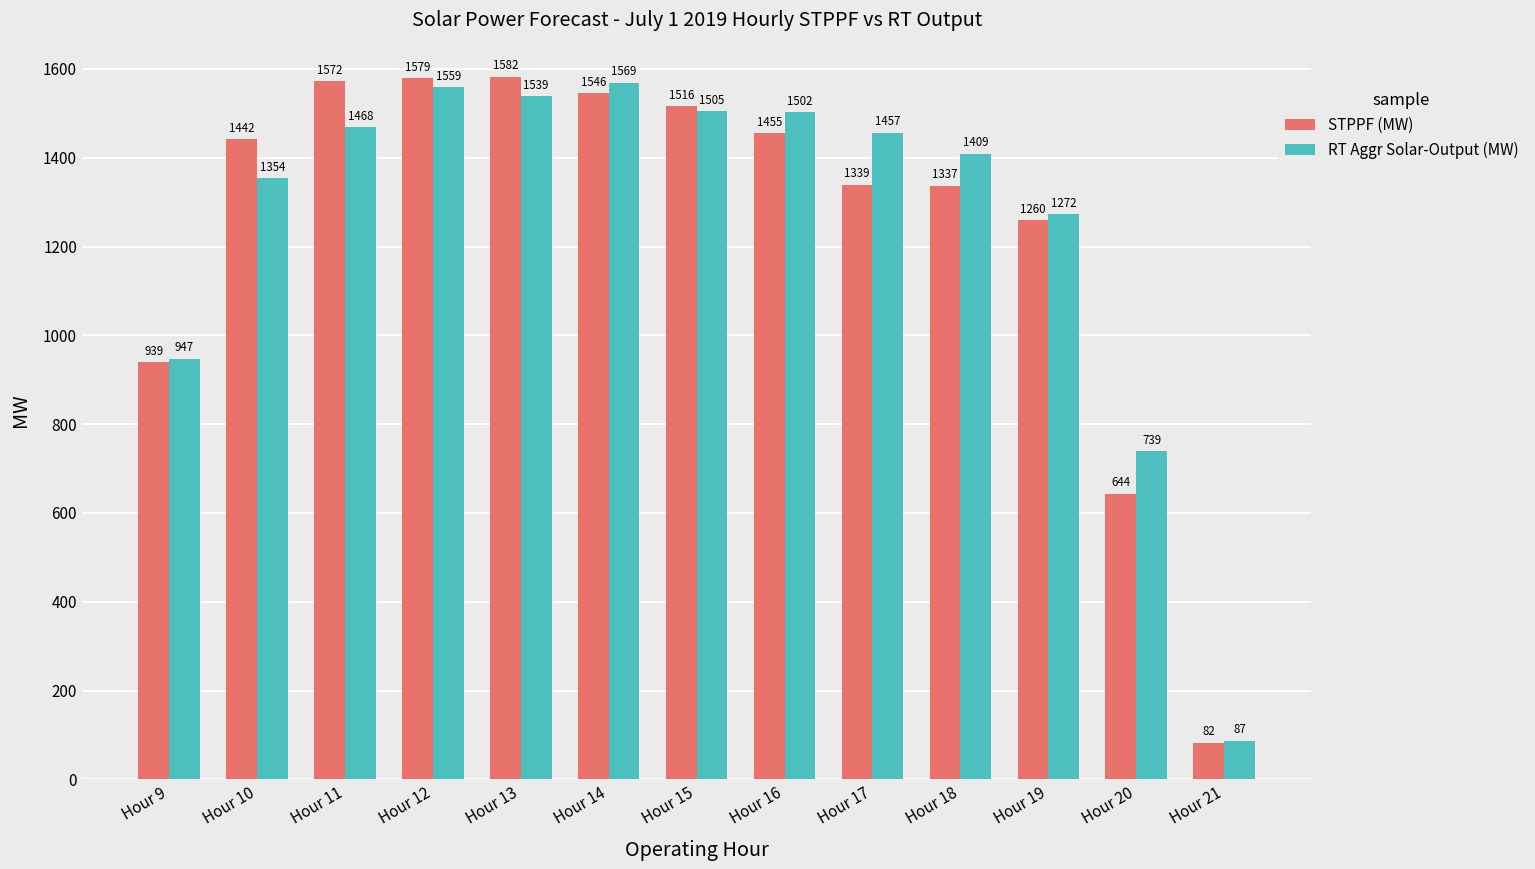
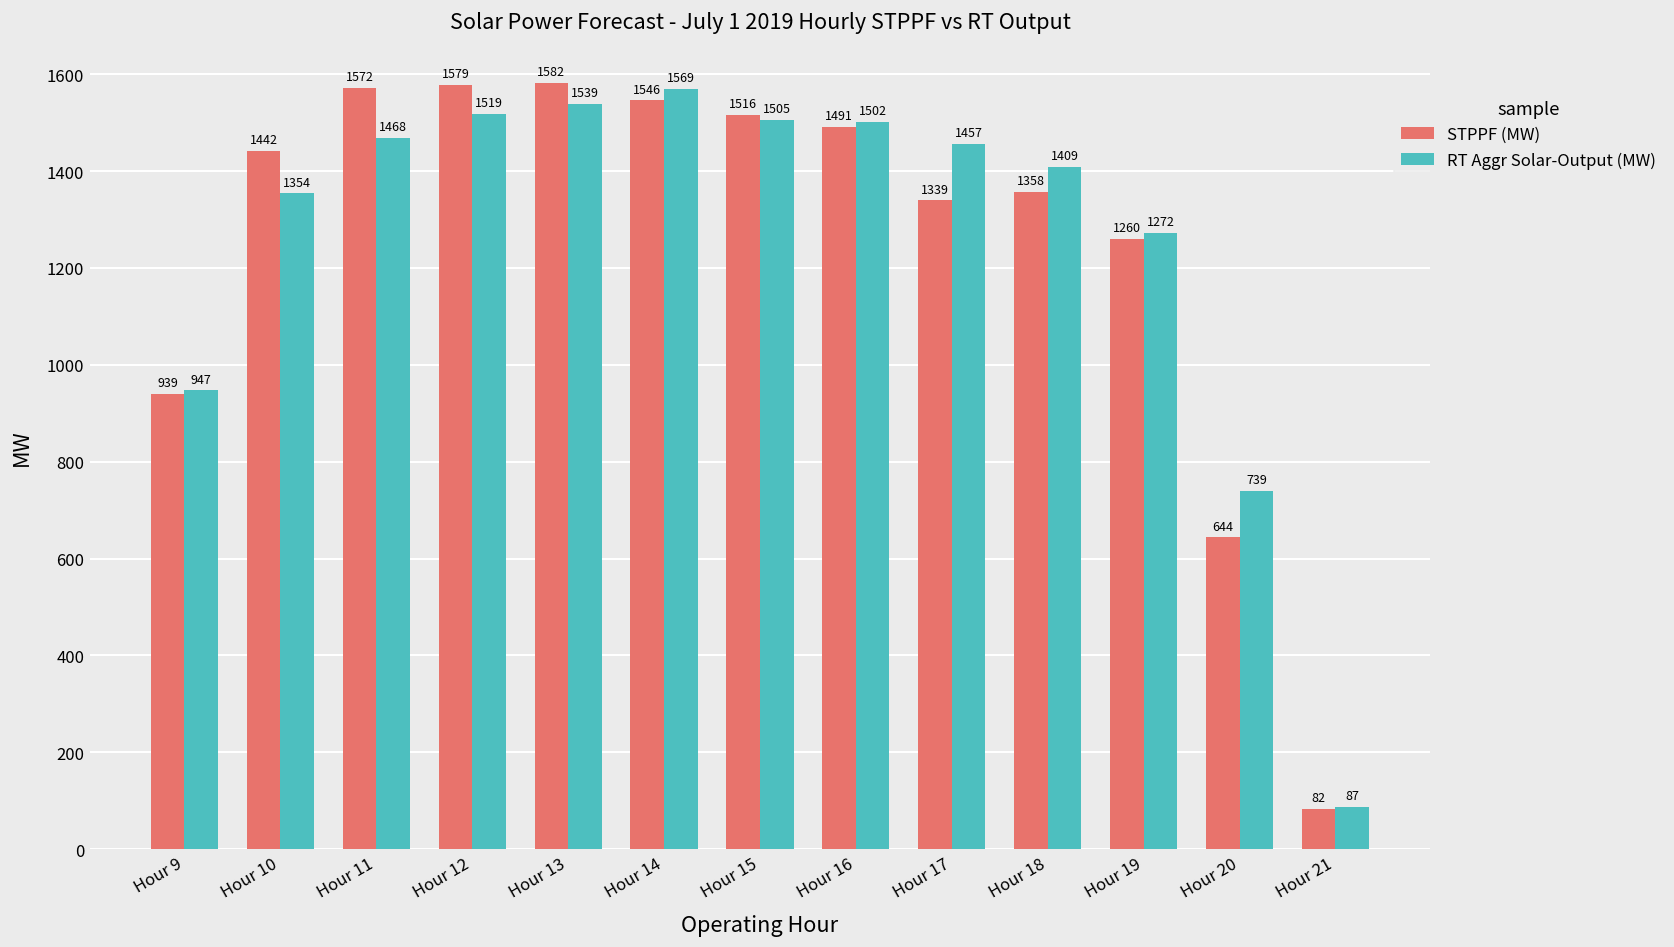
  {
    "STPPF (MW)": {
      "Hour 9": 939,
      "Hour 10": 1442,
      "Hour 11": 1572,
      "Hour 12": 1579,
      "Hour 13": 1582,
      "Hour 14": 1546,
      "Hour 15": 1516,
-     "Hour 16": 1455,
+     "Hour 16": 1491,
      "Hour 17": 1339,
-     "Hour 18": 1337,
+     "Hour 18": 1358,
      "Hour 19": 1260,
      "Hour 20": 644,
      "Hour 21": 82
    },
    "RT Aggr Solar-Output (MW)": {
      "Hour 9": 947,
      "Hour 10": 1354,
      "Hour 11": 1468,
-     "Hour 12": 1559,
+     "Hour 12": 1519,
      "Hour 13": 1539,
      "Hour 14": 1569,
      "Hour 15": 1505,
      "Hour 16": 1502,
      "Hour 17": 1457,
      "Hour 18": 1409,
      "Hour 19": 1272,
      "Hour 20": 739,
      "Hour 21": 87
    }
  }
